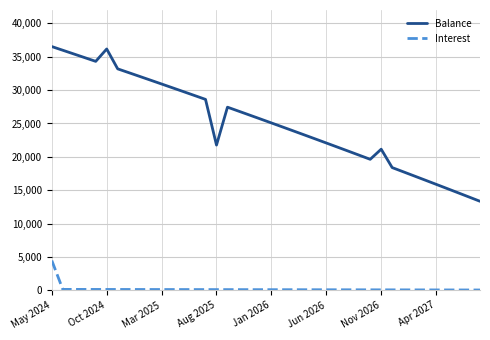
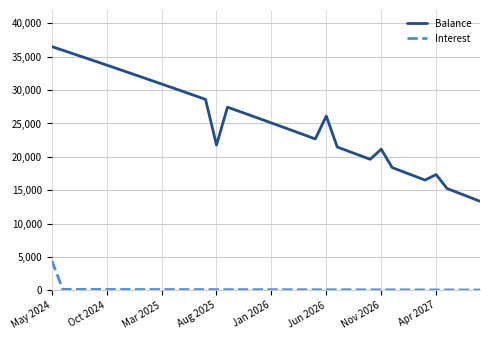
  {
    "Balance": {
      "May 2024": "37,000",
-     "Oct 2024": "36,000",
+     "Oct 2024": "34,000",
      "Mar 2025": "31,000",
      "Aug 2025": "22,000",
      "Jan 2026": "25,000",
-     "Jun 2026": "22,000",
+     "Jun 2026": "26,000",
      "Nov 2026": "21,000",
-     "Apr 2027": "16,000"
+     "Apr 2027": "17,000"
    },
    "Interest": {
      "May 2024": "4,000",
      "Oct 2024": "0",
      "Mar 2025": "0",
      "Aug 2025": "0",
      "Jan 2026": "0",
      "Jun 2026": "0",
      "Nov 2026": "0",
      "Apr 2027": "0"
    }
  }
